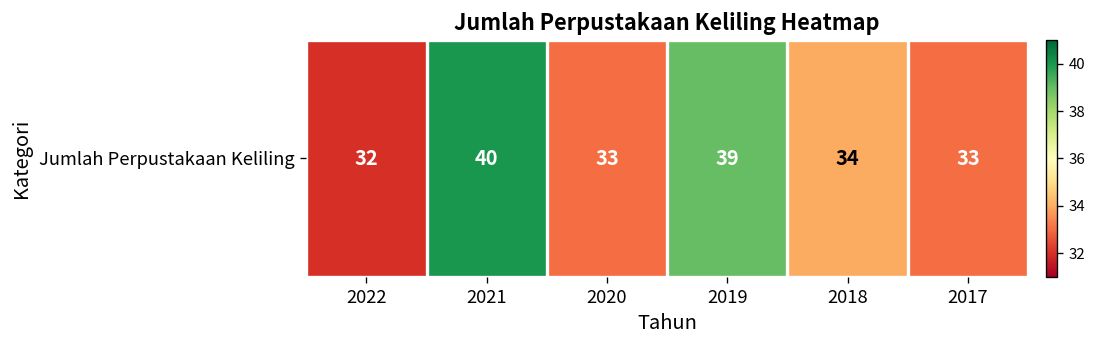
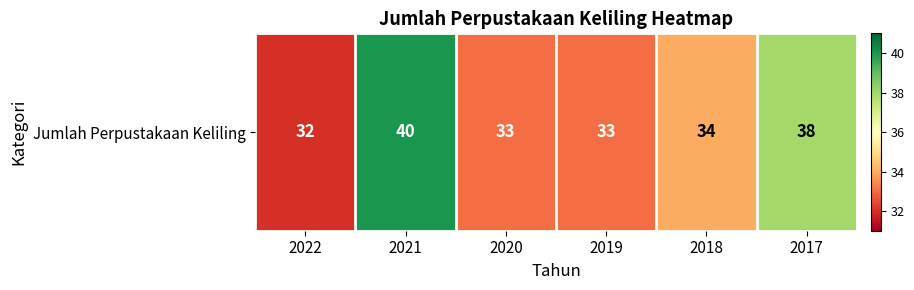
  {
    "Jumlah Perpustakaan Keliling": {
      "2022": 32,
      "2021": 40,
      "2020": 33,
-     "2019": 39,
+     "2019": 33,
      "2018": 34,
-     "2017": 33
+     "2017": 38
    }
  }
